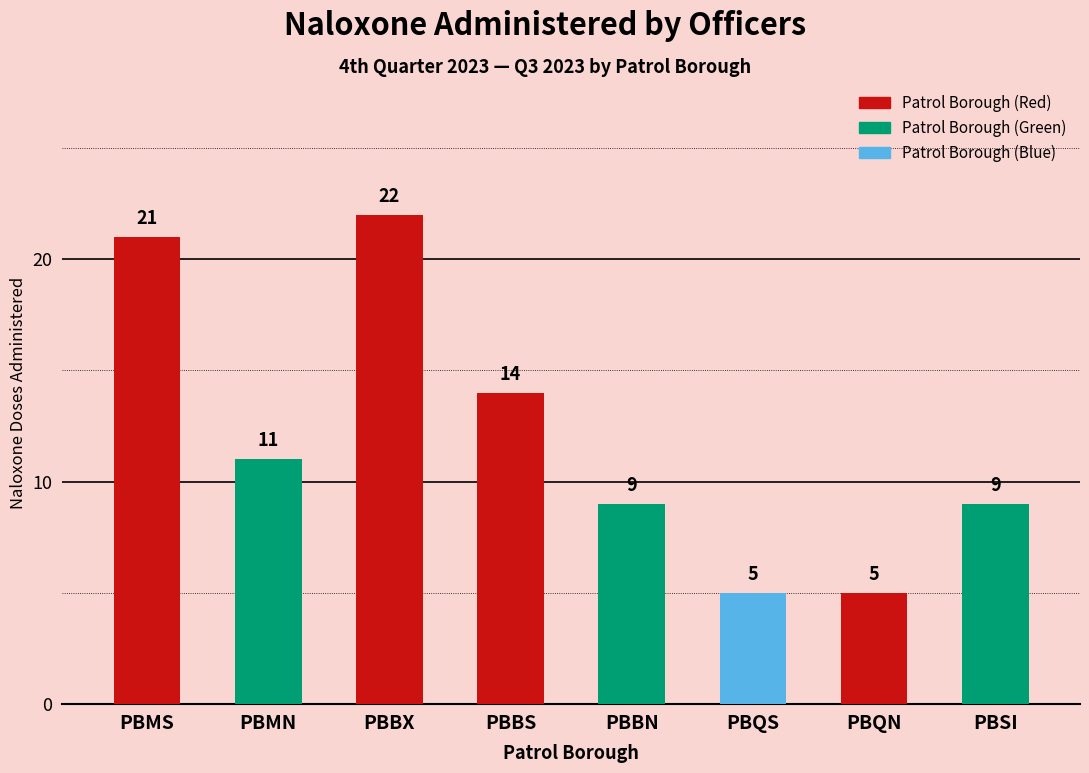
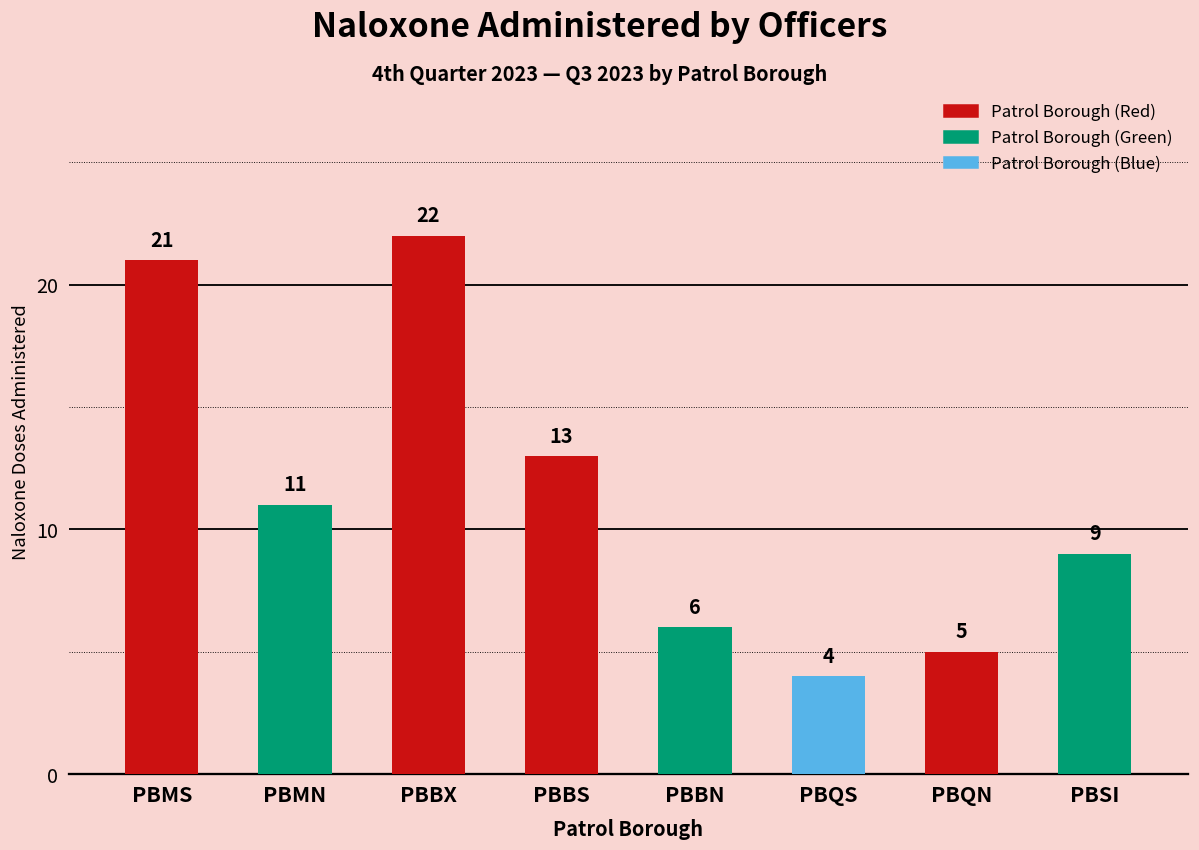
  {
    "PBMS": 21,
    "PBMN": 11,
    "PBBX": 22,
-   "PBBS": 14,
-   "PBBN": 9,
-   "PBQS": 5,
+   "PBBS": 13,
+   "PBBN": 6,
+   "PBQS": 4,
    "PBQN": 5,
    "PBSI": 9
  }
